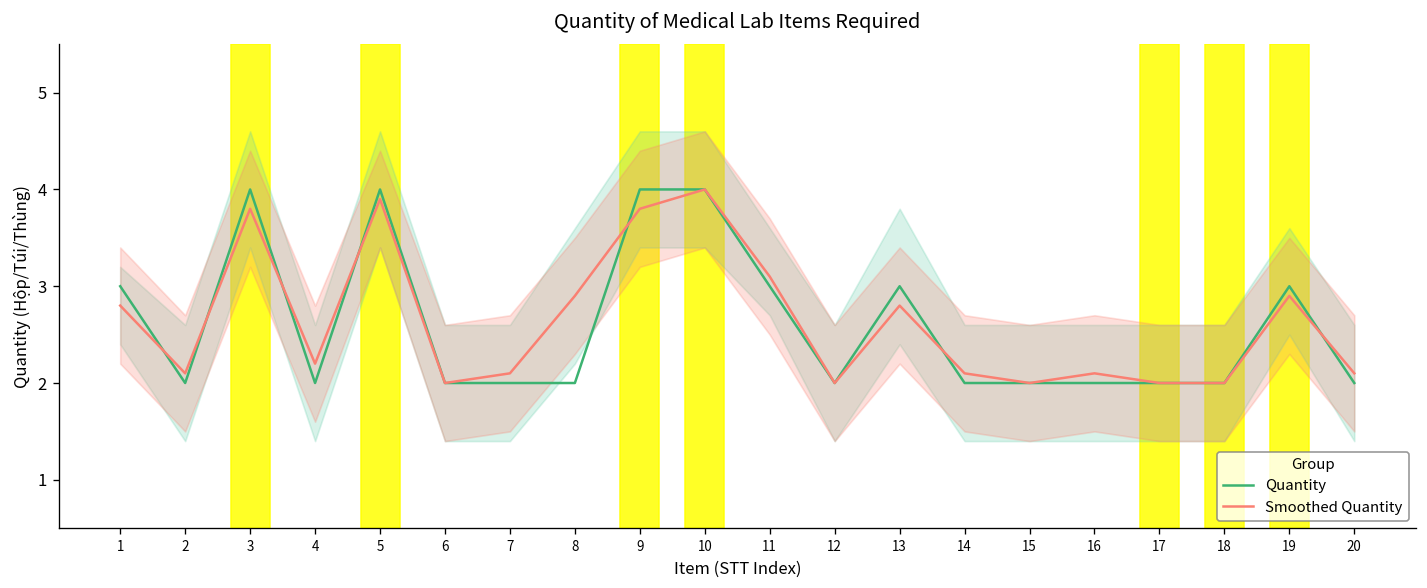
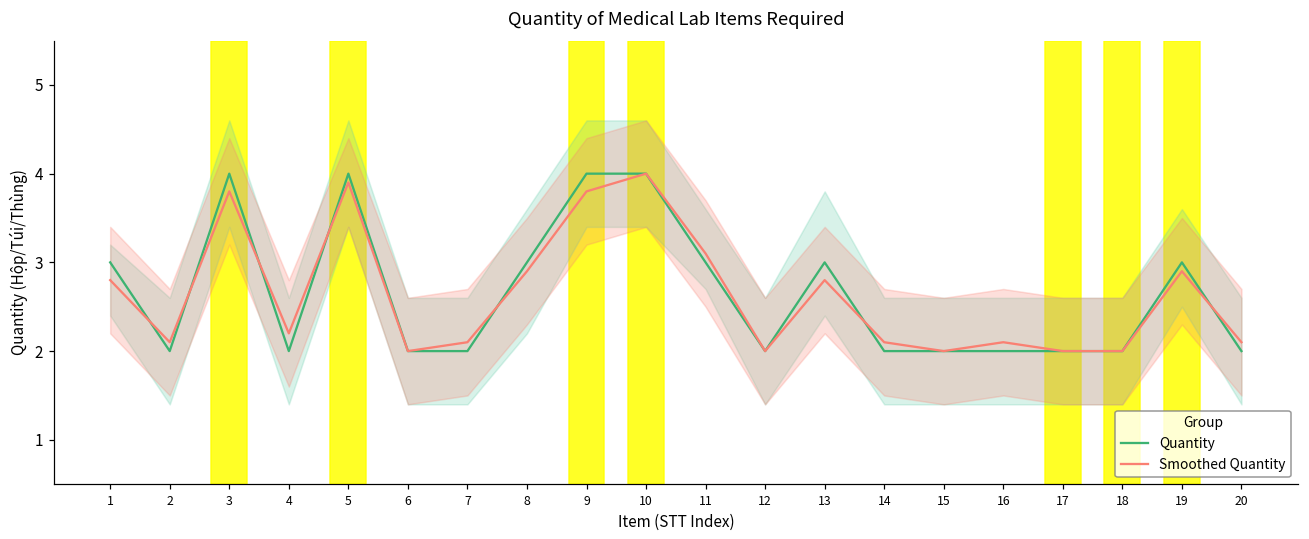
  {
    "Quantity": {
      "1": 3,
      "2": 2,
      "3": 4,
      "4": 2,
      "5": 4,
      "7": 2,
-     "8": 2,
+     "8": 3,
      "9": 4,
      "11": 3,
      "13": 3,
      "14": 2,
      "16": 2,
      "19": 3,
      "20": 2
    }
  }
